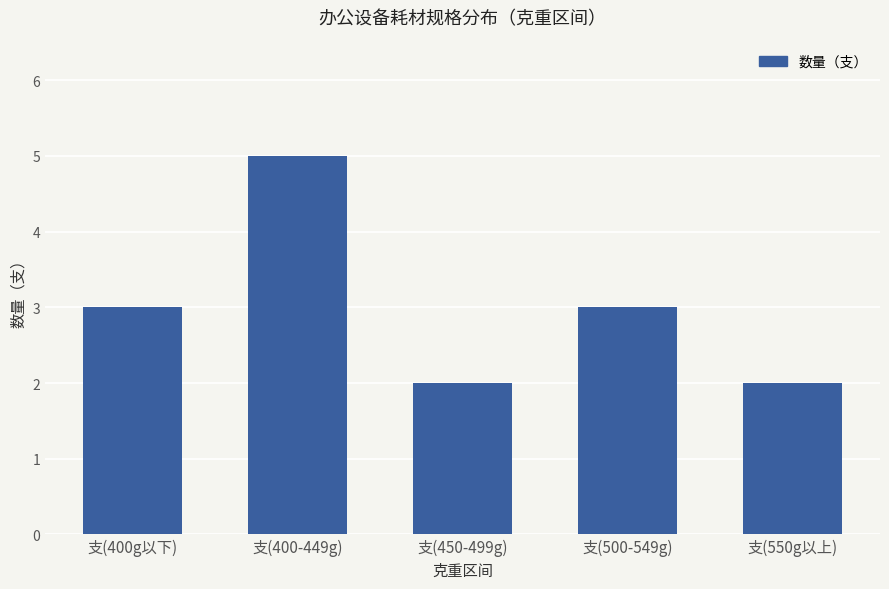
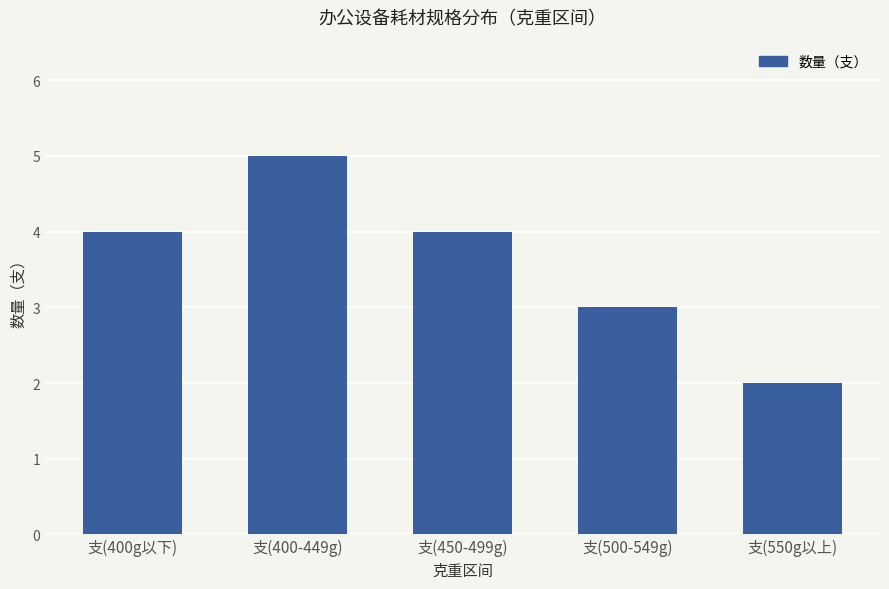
  {
-   "支(400g以下)": 3,
+   "支(400g以下)": 4,
    "支(400-449g)": 5,
-   "支(450-499g)": 2,
+   "支(450-499g)": 4,
    "支(500-549g)": 3,
    "支(550g以上)": 2
  }
